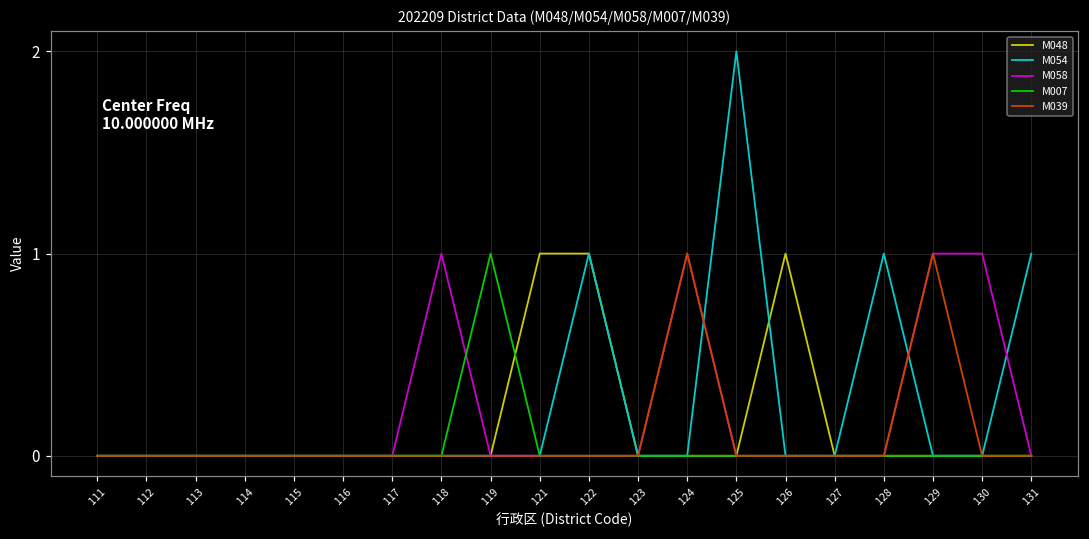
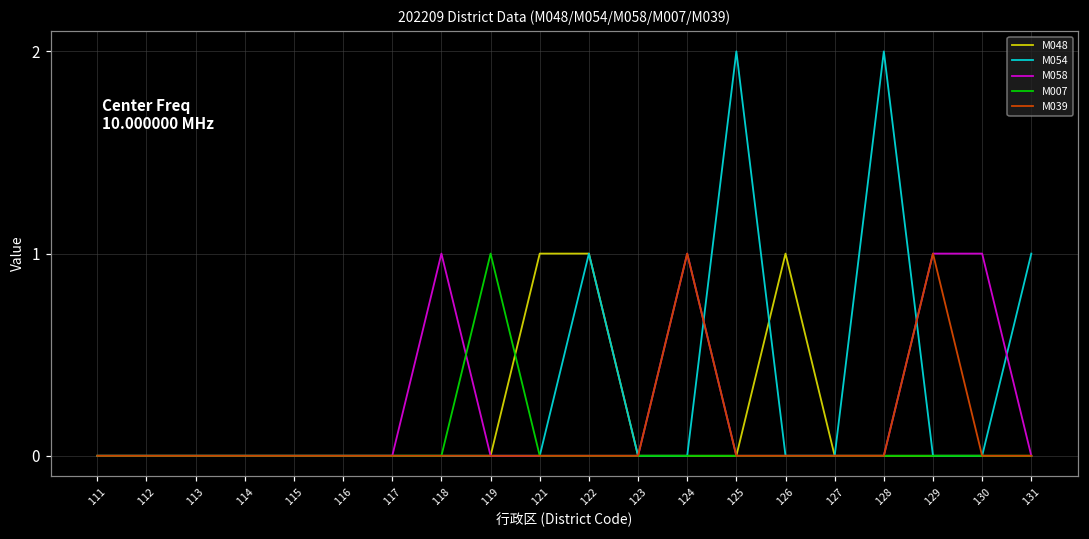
  {
    "M048": {
      "121": 1,
      "126": 1
    },
    "M054": {
      "125": 2,
-     "128": 1,
+     "128": 2,
      "131": 1
    },
    "M058": {
      "118": 1,
      "130": 1
    },
    "M007": {
      "119": 1
    }
  }
